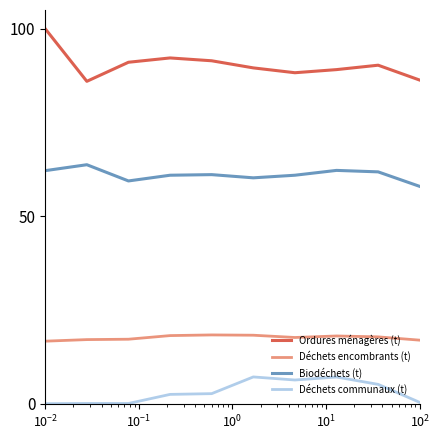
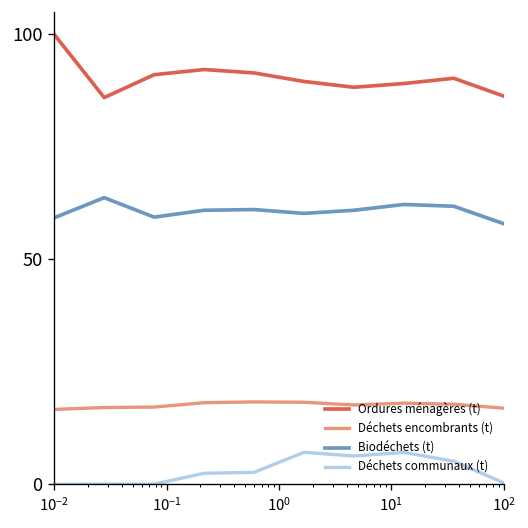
  {
    "Ordures ménagères (t)": {
      "10^-2": 100,
      "10^2": 86
    },
    "Déchets encombrants (t)": {
      "10^-2": 17,
      "10^2": 17
    },
    "Biodéchets (t)": {
-     "10^-2": 62,
+     "10^-2": 59,
      "10^2": 58
    },
    "Déchets communaux (t)": {
      "10^-2": 0,
      "10^2": 0
    }
  }
